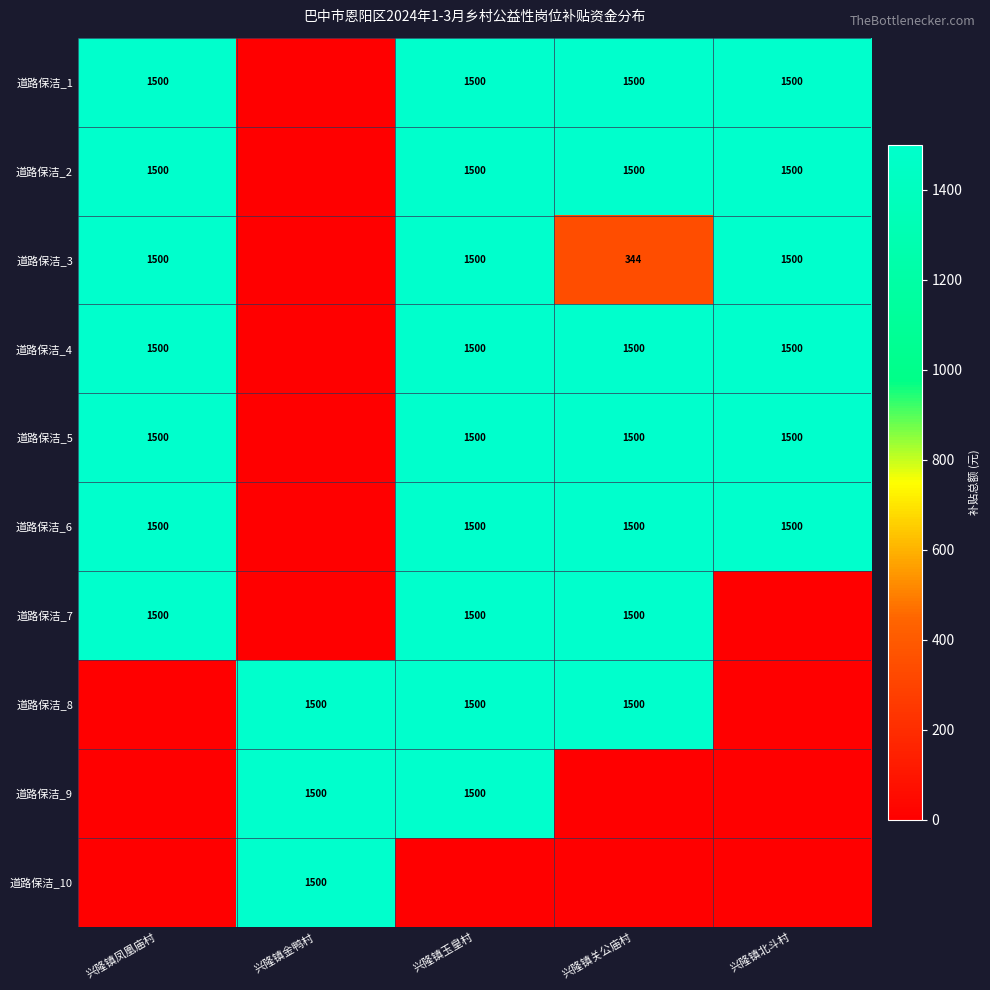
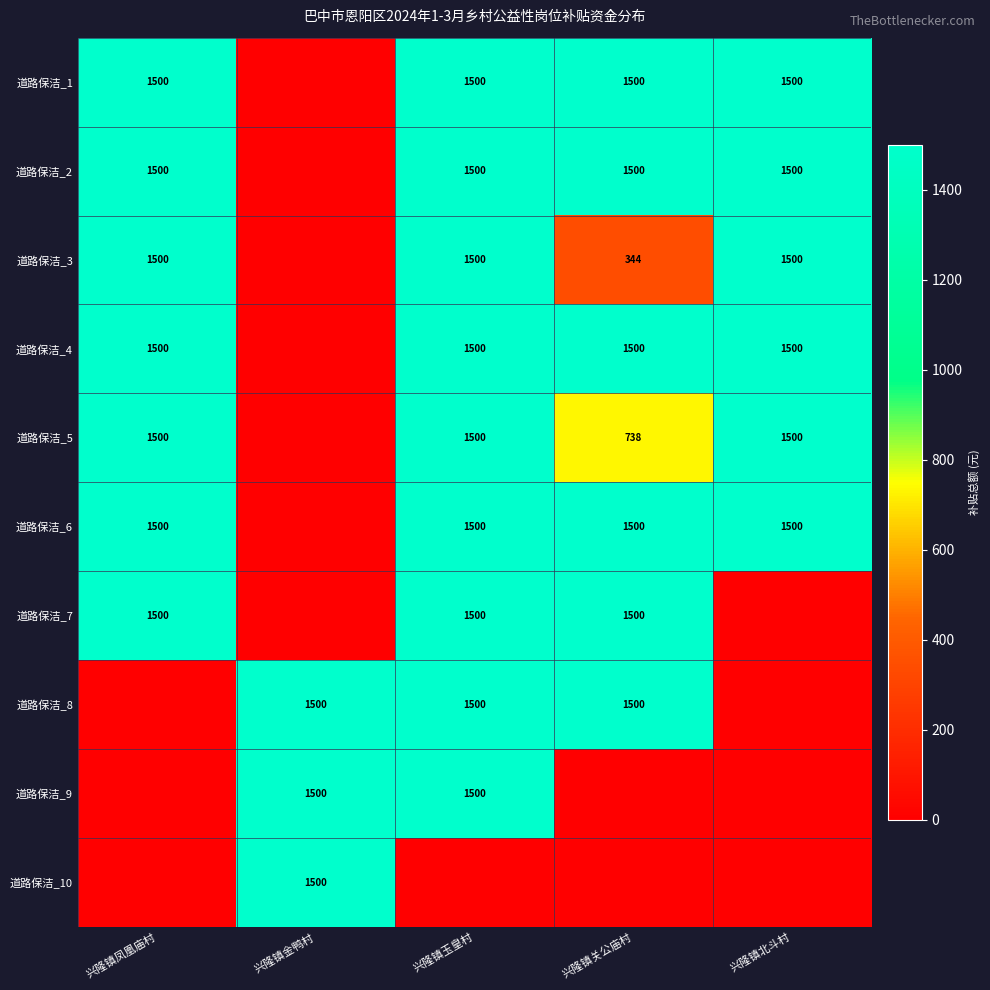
  {
    "道路保洁_1": {
      "兴隆镇凤凰庙村": 1500,
      "兴隆镇玉皇村": 1500,
      "兴隆镇关公庙村": 1500,
      "兴隆镇北斗村": 1500
    },
    "道路保洁_2": {
      "兴隆镇凤凰庙村": 1500,
      "兴隆镇玉皇村": 1500,
      "兴隆镇关公庙村": 1500,
      "兴隆镇北斗村": 1500
    },
    "道路保洁_3": {
      "兴隆镇凤凰庙村": 1500,
      "兴隆镇玉皇村": 1500,
      "兴隆镇关公庙村": 344,
      "兴隆镇北斗村": 1500
    },
    "道路保洁_4": {
      "兴隆镇凤凰庙村": 1500,
      "兴隆镇玉皇村": 1500,
      "兴隆镇关公庙村": 1500,
      "兴隆镇北斗村": 1500
    },
    "道路保洁_5": {
      "兴隆镇凤凰庙村": 1500,
      "兴隆镇玉皇村": 1500,
-     "兴隆镇关公庙村": 1500,
+     "兴隆镇关公庙村": 738,
      "兴隆镇北斗村": 1500
    },
    "道路保洁_6": {
      "兴隆镇凤凰庙村": 1500,
      "兴隆镇玉皇村": 1500,
      "兴隆镇关公庙村": 1500,
      "兴隆镇北斗村": 1500
    },
    "道路保洁_7": {
      "兴隆镇凤凰庙村": 1500,
      "兴隆镇玉皇村": 1500,
      "兴隆镇关公庙村": 1500
    },
    "道路保洁_8": {
      "兴隆镇金鸭村": 1500,
      "兴隆镇玉皇村": 1500,
      "兴隆镇关公庙村": 1500
    },
    "道路保洁_9": {
      "兴隆镇金鸭村": 1500,
      "兴隆镇玉皇村": 1500
    },
    "道路保洁_10": {
      "兴隆镇金鸭村": 1500
    }
  }
